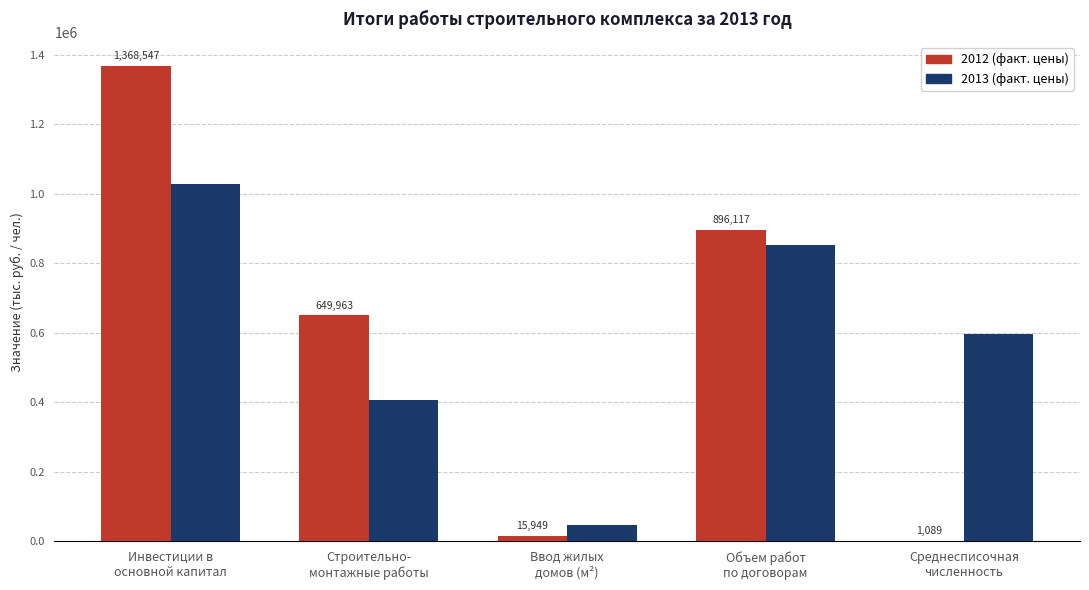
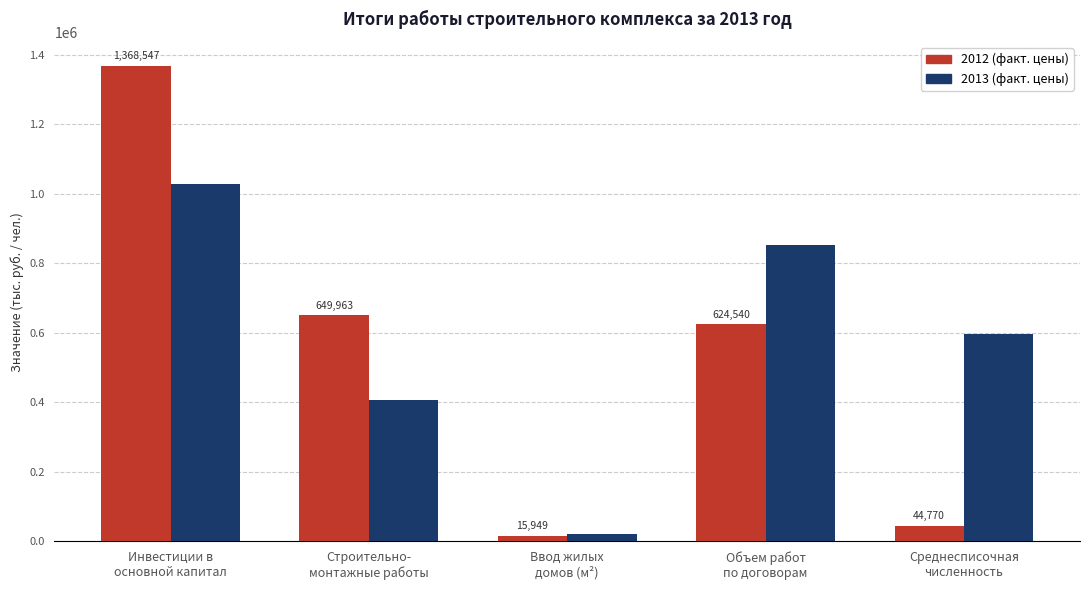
  {
    "2012 (факт. цены)": {
      "Инвестиции в основной капитал": "1,368,547",
      "Строительно- монтажные работы": "649,963",
      "Ввод жилых домов (м²)": "15,949",
-     "Объем работ по договорам": "896,117",
-     "Среднесписочная численность": "1,089"
+     "Объем работ по договорам": "624,540",
+     "Среднесписочная численность": "44,770"
    },
    "2013 (факт. цены)": {
      "Инвестиции в основной капитал": "1030000",
      "Строительно- монтажные работы": "410000",
-     "Ввод жилых домов (м²)": "50000",
+     "Ввод жилых домов (м²)": "20000",
      "Объем работ по договорам": "850000",
      "Среднесписочная численность": "600000"
    }
  }
